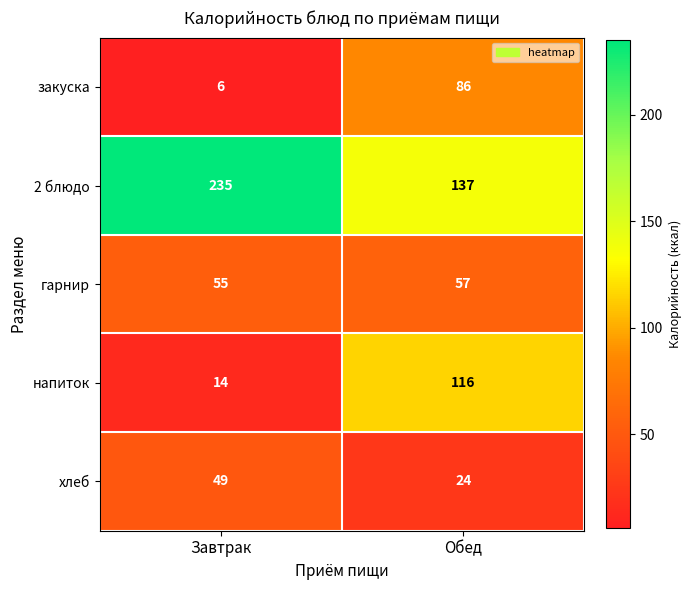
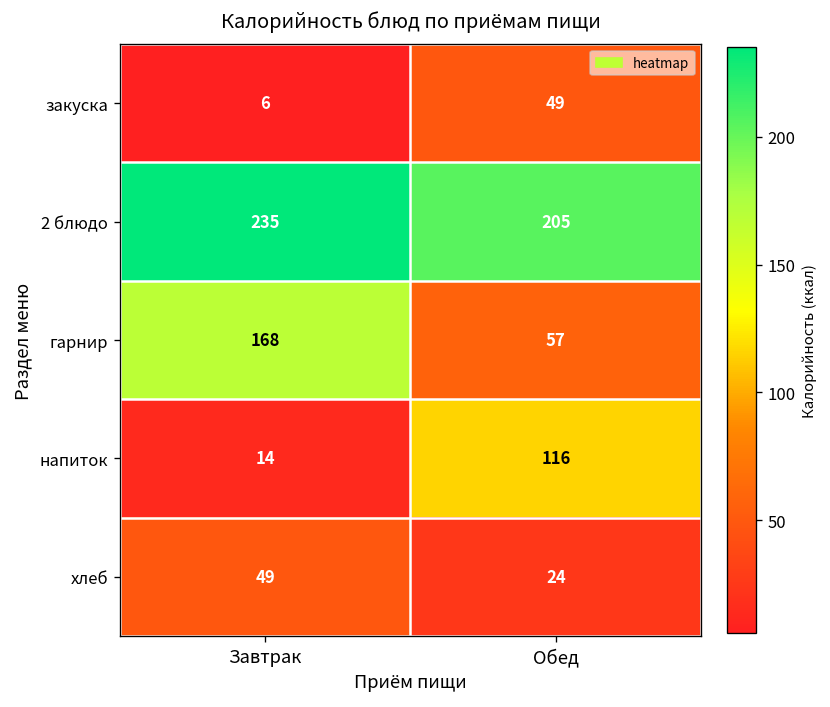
  {
    "закуска": {
      "Завтрак": 6,
-     "Обед": 86
+     "Обед": 49
    },
    "2 блюдо": {
      "Завтрак": 235,
-     "Обед": 137
+     "Обед": 205
    },
    "гарнир": {
-     "Завтрак": 55,
+     "Завтрак": 168,
      "Обед": 57
    },
    "напиток": {
      "Завтрак": 14,
      "Обед": 116
    },
    "хлеб": {
      "Завтрак": 49,
      "Обед": 24
    }
  }
